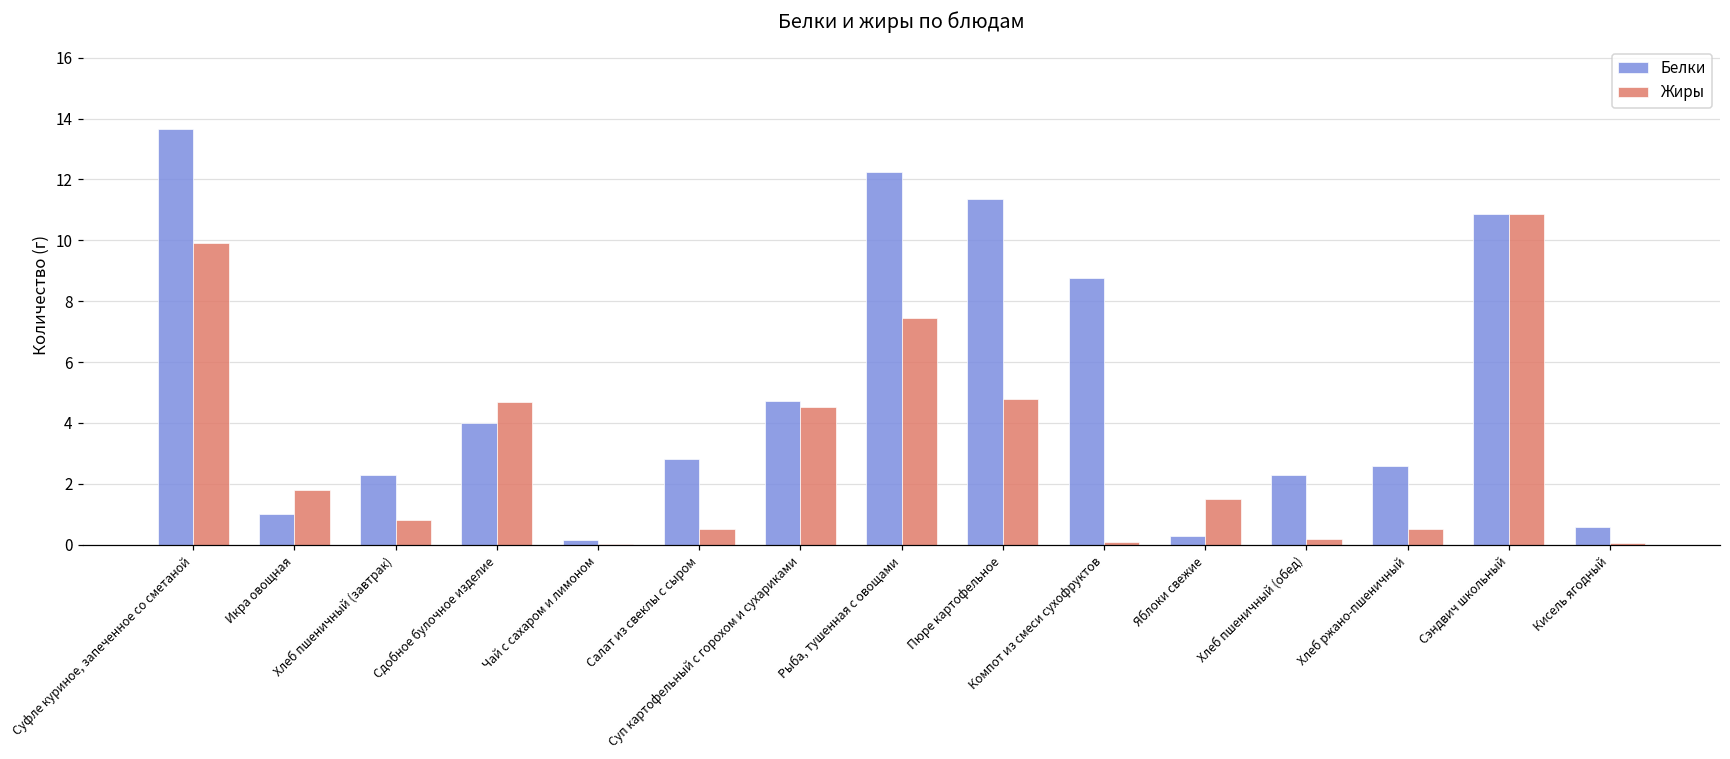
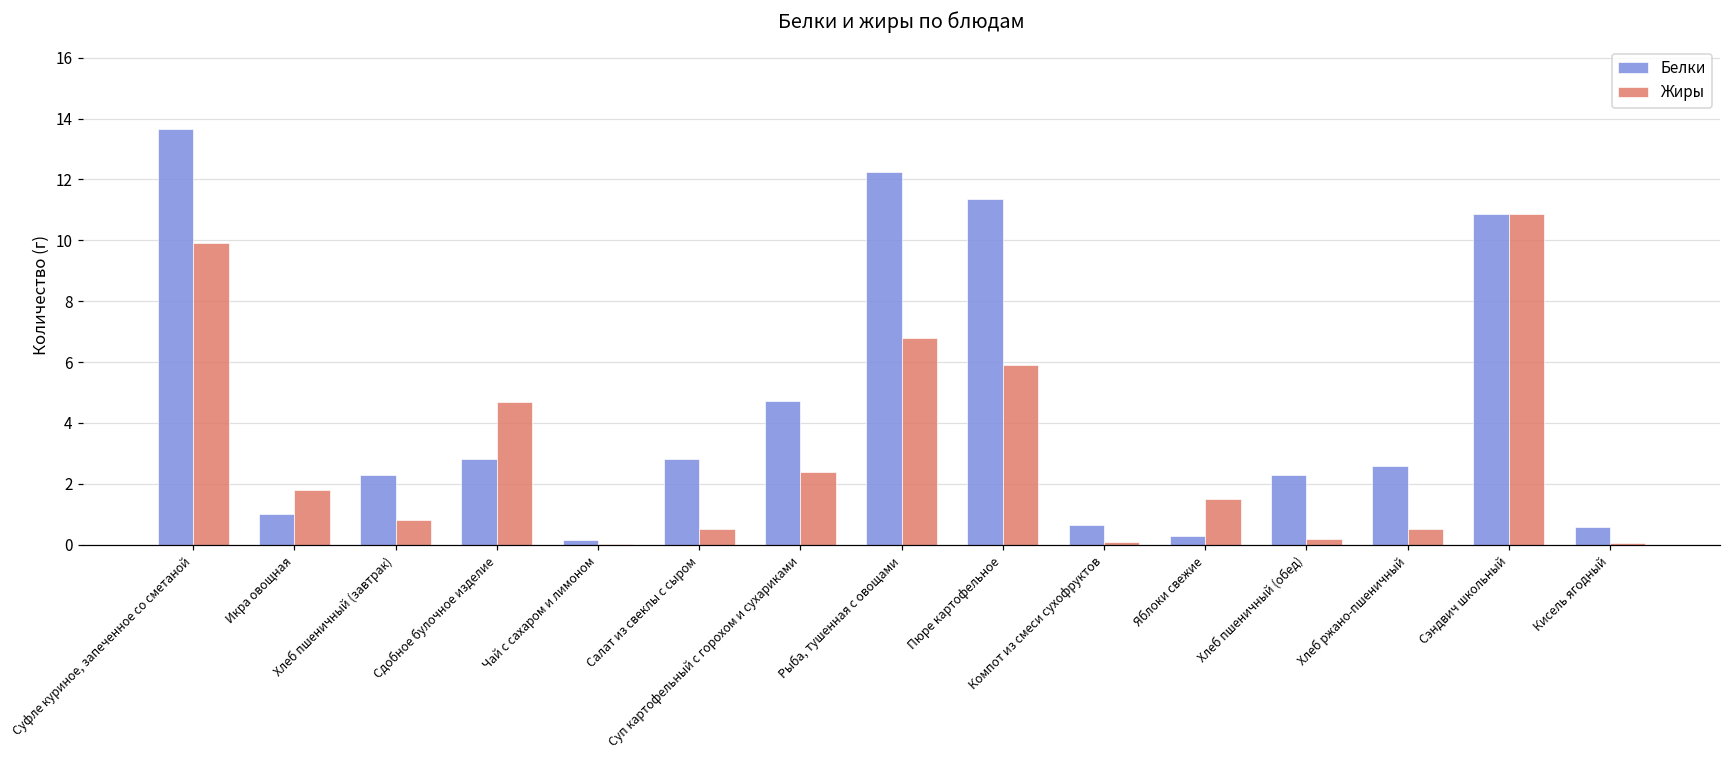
  {
    "Белки": {
      "Суфле куриное, запеченное со сметаной": 13.7,
      "Икра овощная": 1.0,
      "Хлеб пшеничный (завтрак)": 2.3,
-     "Сдобное булочное изделие": 4.0,
+     "Сдобное булочное изделие": 2.8,
      "Чай с сахаром и лимоном": 0.1,
      "Салат из свеклы с сыром": 2.8,
      "Суп картофельный с горохом и сухариками": 4.7,
      "Рыба, тушенная с овощами": 12.2,
      "Пюре картофельное": 11.4,
-     "Компот из смеси сухофруктов": 8.8,
+     "Компот из смеси сухофруктов": 0.7,
      "Яблоки свежие": 0.3,
      "Хлеб пшеничный (обед)": 2.3,
      "Хлеб ржано-пшеничный": 2.6,
      "Сэндвич школьный": 10.9,
      "Кисель ягодный": 0.6
    },
    "Жиры": {
      "Суфле куриное, запеченное со сметаной": 9.9,
      "Икра овощная": 1.8,
      "Хлеб пшеничный (завтрак)": 0.8,
      "Сдобное булочное изделие": 4.7,
      "Салат из свеклы с сыром": 0.5,
-     "Суп картофельный с горохом и сухариками": 4.5,
-     "Рыба, тушенная с овощами": 7.4,
-     "Пюре картофельное": 4.8,
+     "Суп картофельный с горохом и сухариками": 2.4,
+     "Рыба, тушенная с овощами": 6.8,
+     "Пюре картофельное": 5.9,
      "Компот из смеси сухофруктов": 0.1,
      "Яблоки свежие": 1.5,
      "Хлеб пшеничный (обед)": 0.2,
      "Хлеб ржано-пшеничный": 0.5,
      "Сэндвич школьный": 10.9
    }
  }
